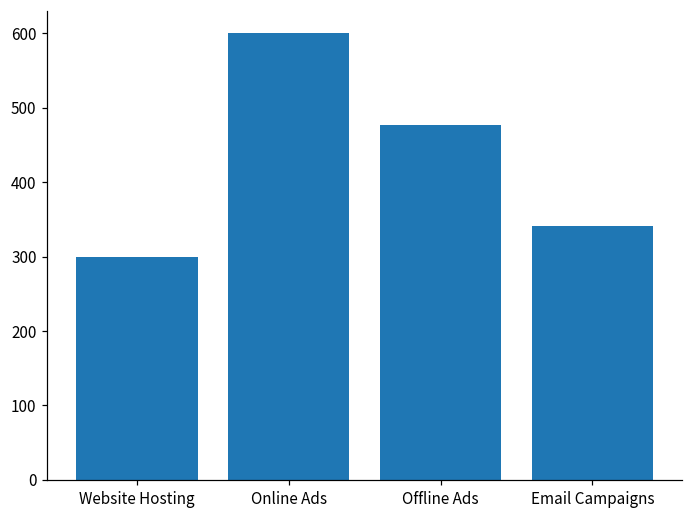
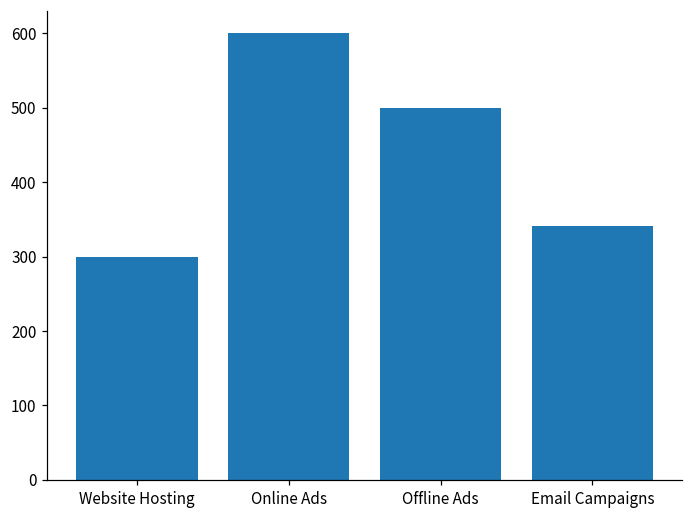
  {
    "Website Hosting": 300,
    "Online Ads": 600,
-   "Offline Ads": 480,
+   "Offline Ads": 500,
    "Email Campaigns": 340
  }
